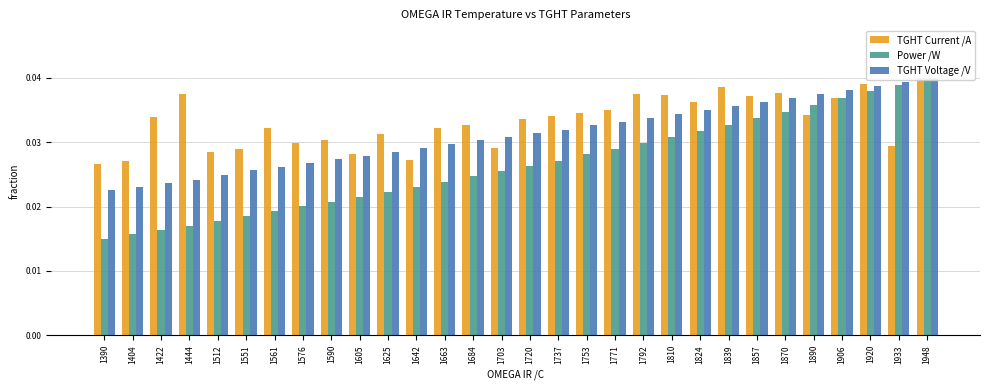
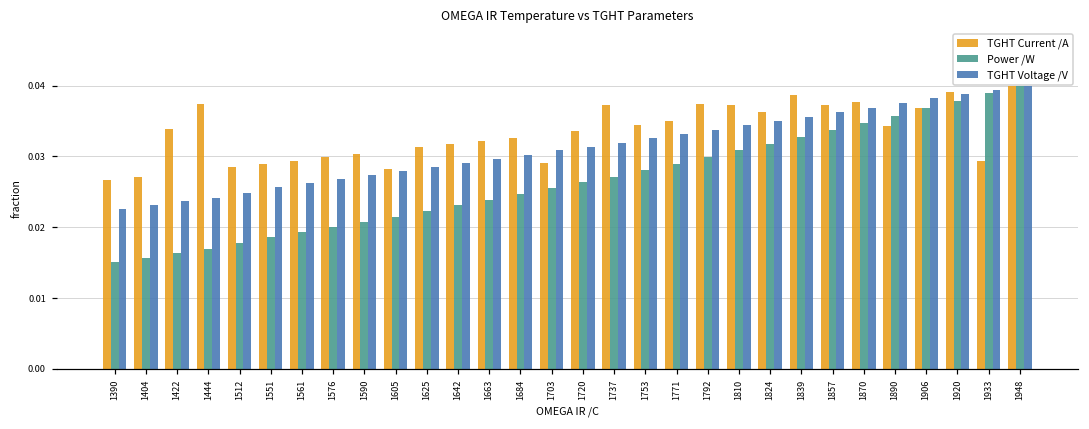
  {
    "TGHT Current /A": {
      "1390": 0.027,
      "1404": 0.027,
      "1422": 0.034,
      "1444": 0.037,
      "1512": 0.029,
      "1551": 0.029,
-     "1561": 0.032,
+     "1561": 0.029,
      "1576": 0.030,
      "1590": 0.030,
      "1605": 0.028,
      "1625": 0.031,
-     "1642": 0.027,
+     "1642": 0.032,
      "1663": 0.032,
      "1684": 0.033,
      "1703": 0.029,
      "1720": 0.034,
-     "1737": 0.034,
+     "1737": 0.037,
      "1753": 0.034,
      "1771": 0.035,
      "1792": 0.037,
      "1810": 0.037,
      "1824": 0.036,
      "1839": 0.039,
      "1857": 0.037,
      "1870": 0.038,
      "1890": 0.034,
      "1906": 0.037,
      "1920": 0.039,
      "1933": 0.029
    }
  }
